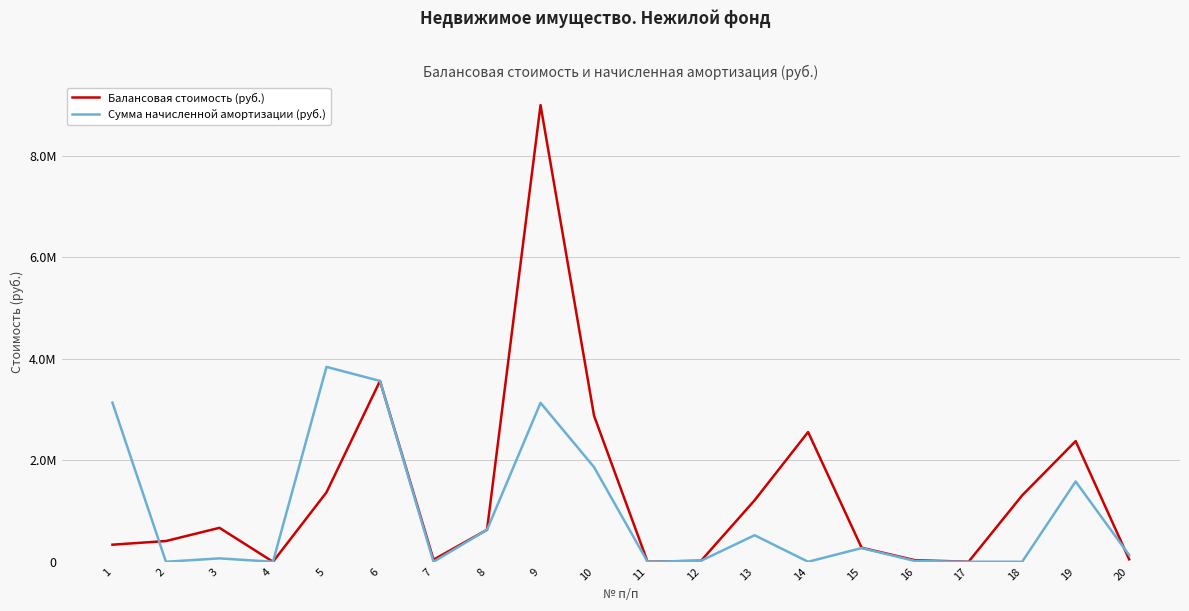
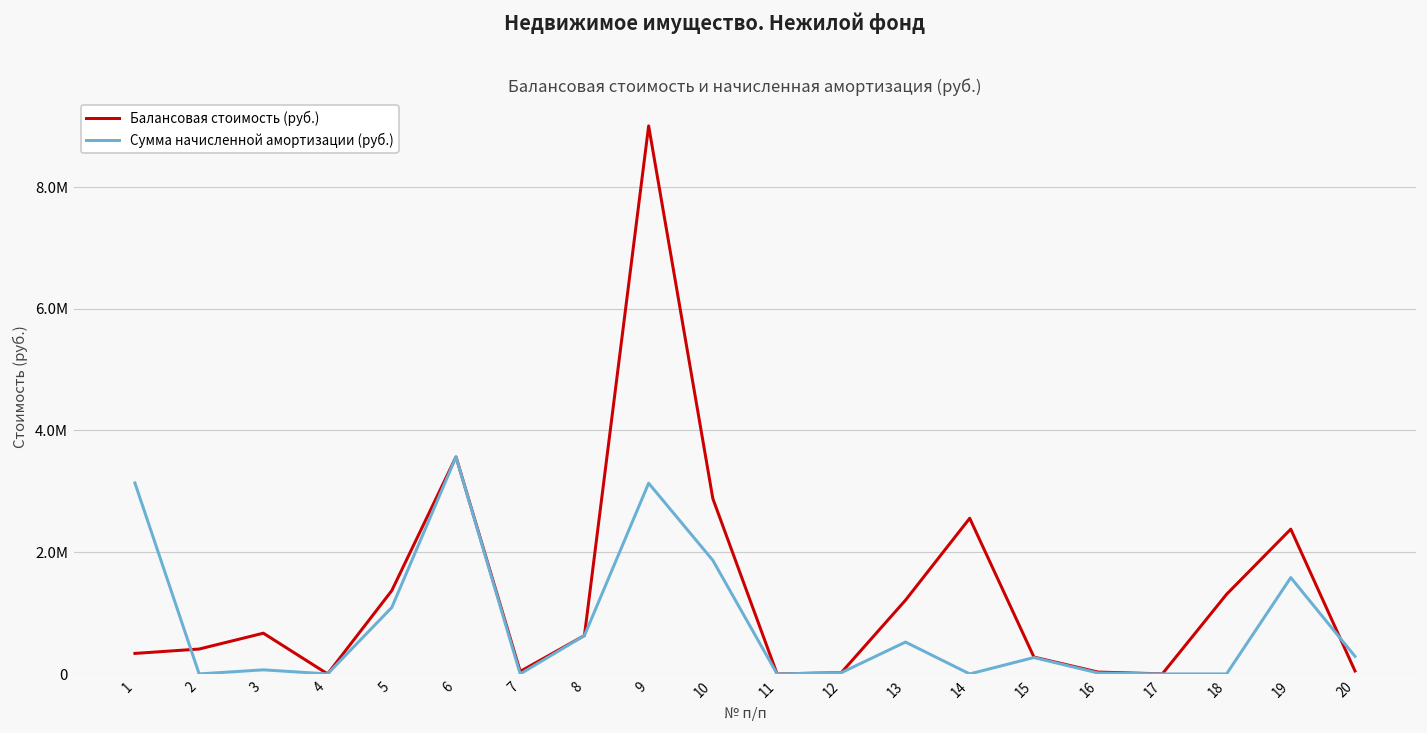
  {
    "Балансовая стоимость (руб.)": {
      "1": "0.3М",
      "2": "0.4М",
      "3": "0.7М",
      "5": "1.4М",
      "9": "9.0М",
      "10": "2.9М",
      "13": "1.2М",
      "14": "2.6М",
      "18": "1.3М",
      "19": "2.4М",
      "20": "0.0М"
    },
    "Сумма начисленной амортизации (руб.)": {
      "1": "3.1М",
      "2": "0.0М",
      "3": "0.1М",
-     "5": "3.8М",
+     "5": "1.1М",
      "9": "3.1М",
      "10": "1.9М",
      "13": "0.5М",
      "14": "0.0М",
      "18": "0.0М",
      "19": "1.6М",
-     "20": "0.1М"
+     "20": "0.3М"
    }
  }
